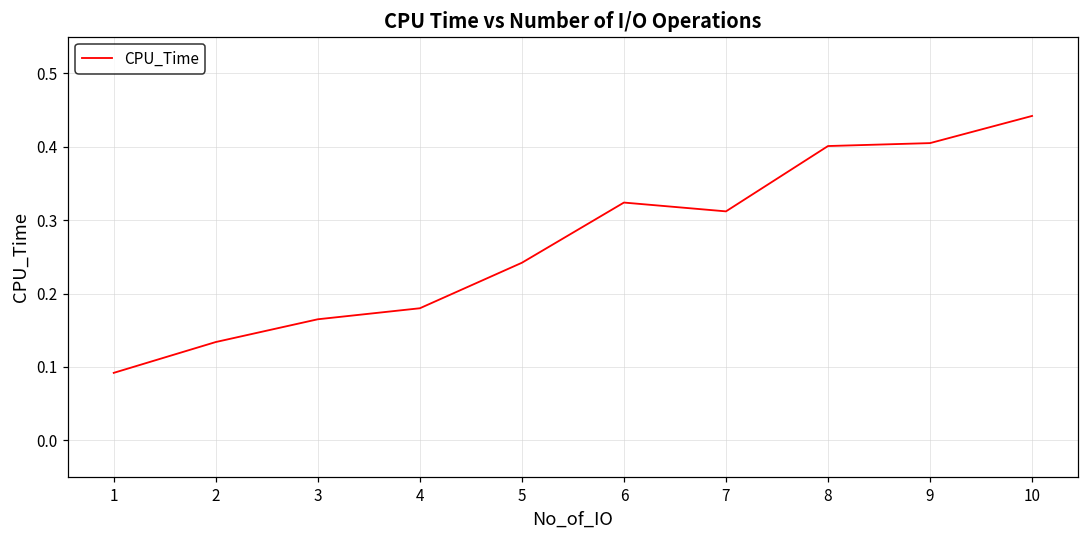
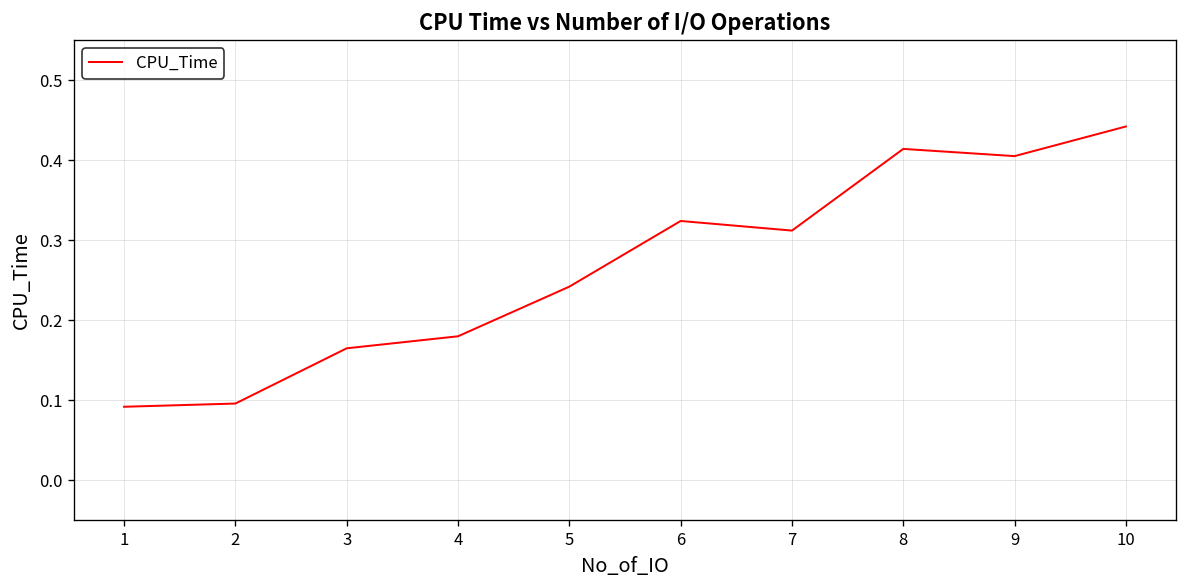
  {
    "1": 0.09,
-   "2": 0.13,
+   "2": 0.10,
    "3": 0.17,
    "4": 0.18,
    "5": 0.24,
    "6": 0.32,
    "7": 0.31,
-   "8": 0.40,
+   "8": 0.41,
    "9": 0.41,
    "10": 0.44
  }
